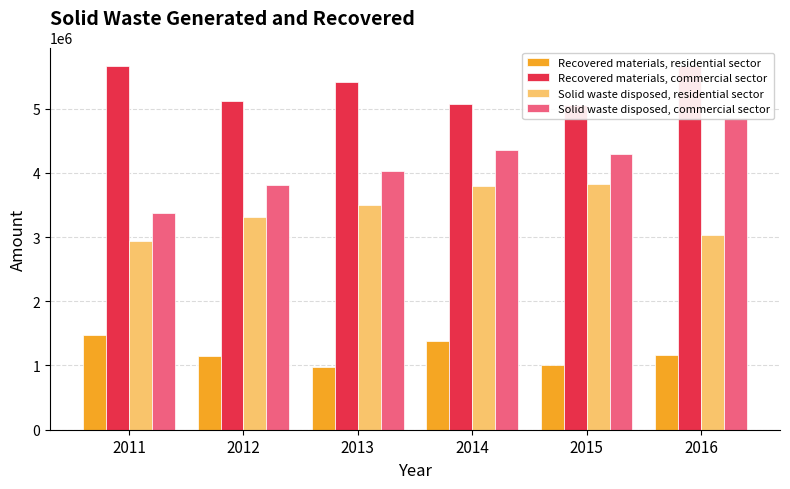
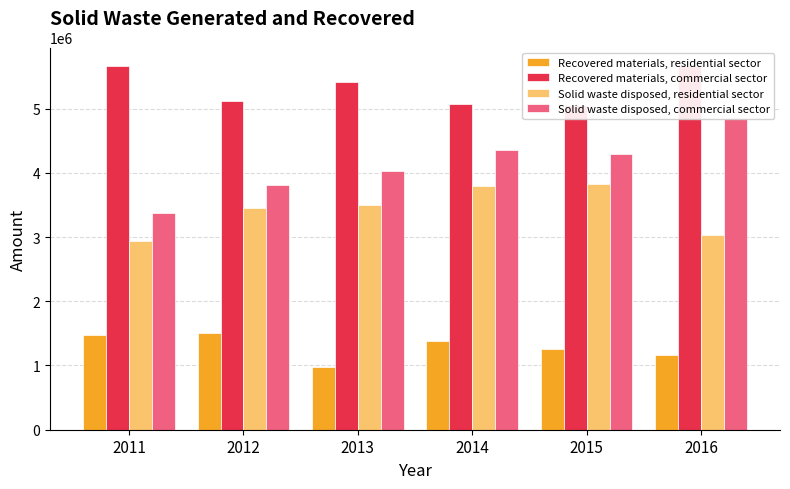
  {
    "Recovered materials, residential sector": {
      "2011": 1500000,
-     "2012": 1100000,
+     "2012": 1500000,
      "2013": 1000000,
      "2014": 1400000,
-     "2015": 1000000,
+     "2015": 1300000,
      "2016": 1200000
    },
    "Recovered materials, commercial sector": {
      "2011": 5700000,
      "2012": 5100000,
      "2013": 5400000,
      "2014": 5100000
    },
    "Solid waste disposed, residential sector": {
      "2011": 2900000,
-     "2012": 3300000,
+     "2012": 3500000,
      "2013": 3500000,
      "2014": 3800000,
      "2015": 3800000,
      "2016": 3000000
    },
    "Solid waste disposed, commercial sector": {
      "2011": 3400000,
      "2012": 3800000,
      "2013": 4000000,
      "2014": 4400000,
      "2015": 4300000
    }
  }
